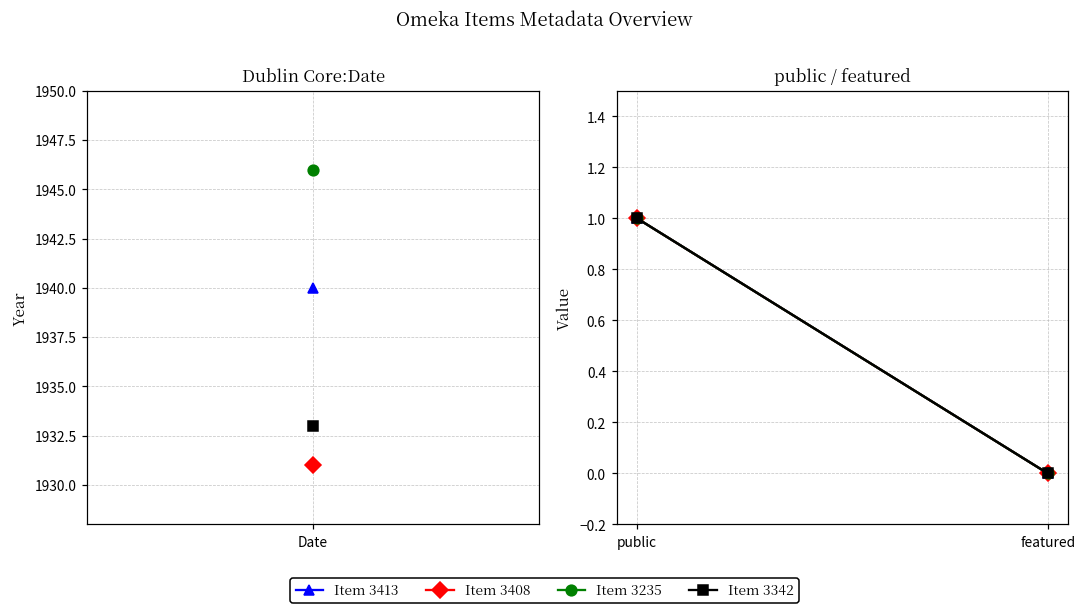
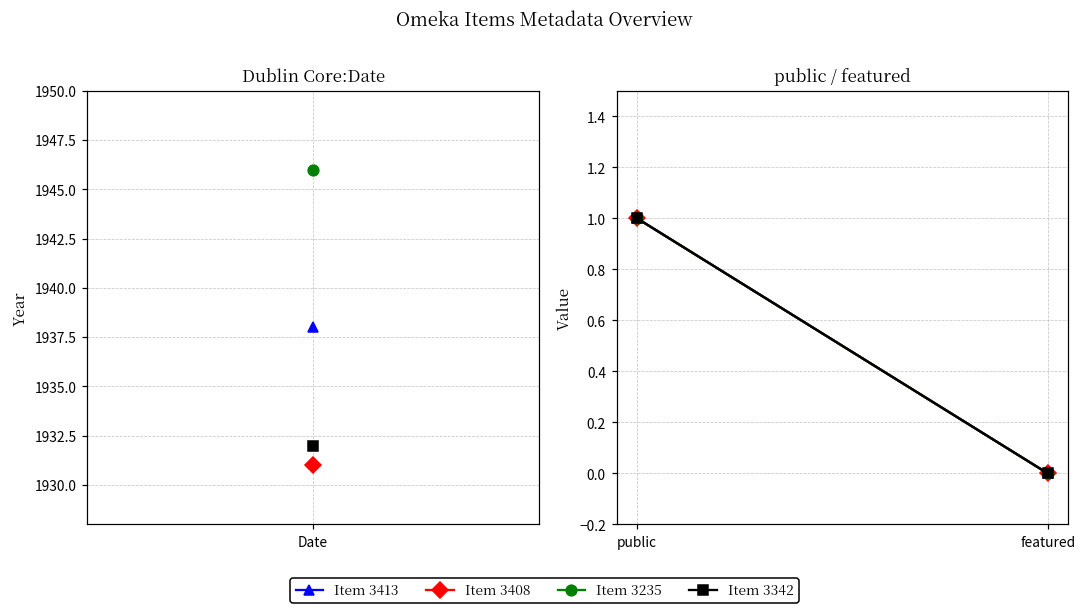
  {
    "Dublin Core:Date": {
      "Item 3413": {
-       "Date": 1940
+       "Date": 1938
      },
      "Item 3408": {
        "Date": 1931
      },
      "Item 3235": {
        "Date": 1946
      },
      "Item 3342": {
-       "Date": 1933
+       "Date": 1932
      }
    },
    "public / featured": {
      "public": 1.00,
      "featured": 0.00
    }
  }
